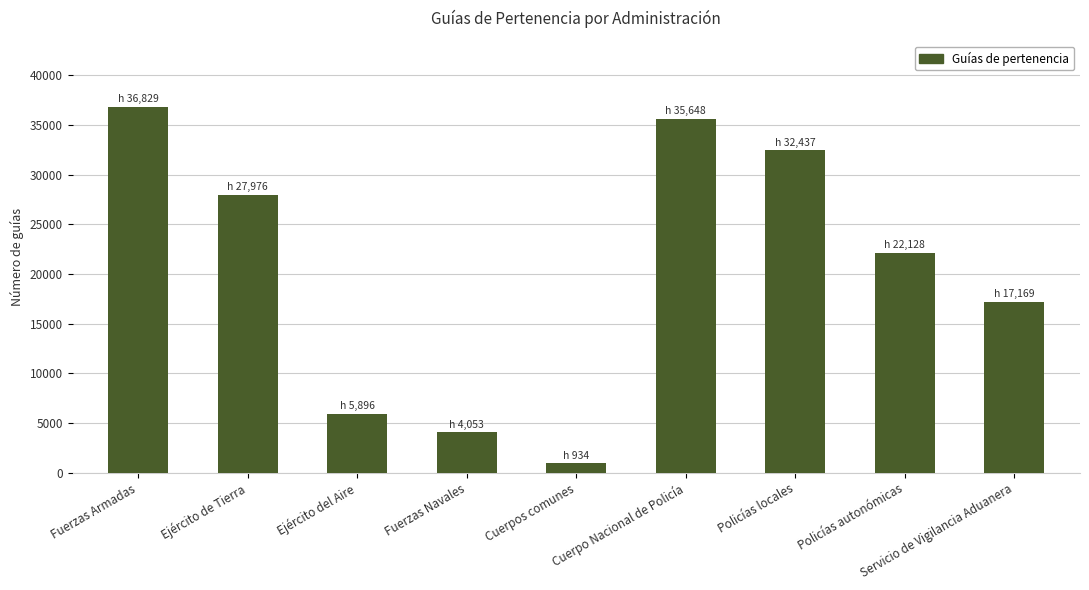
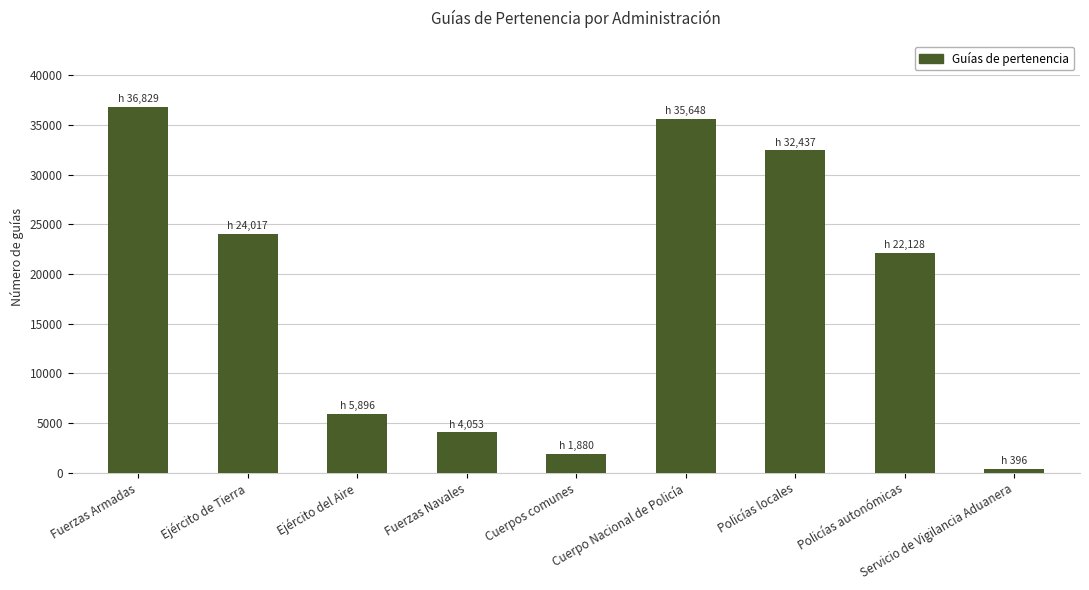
  {
    "Fuerzas Armadas": "36,829",
-   "Ejército de Tierra": "27,976",
+   "Ejército de Tierra": "24,017",
    "Ejército del Aire": "5,896",
    "Fuerzas Navales": "4,053",
-   "Cuerpos comunes": "934",
+   "Cuerpos comunes": "1,880",
    "Cuerpo Nacional de Policía": "35,648",
    "Policías locales": "32,437",
    "Policías autonómicas": "22,128",
-   "Servicio de Vigilancia Aduanera": "17,169"
+   "Servicio de Vigilancia Aduanera": "396"
  }
